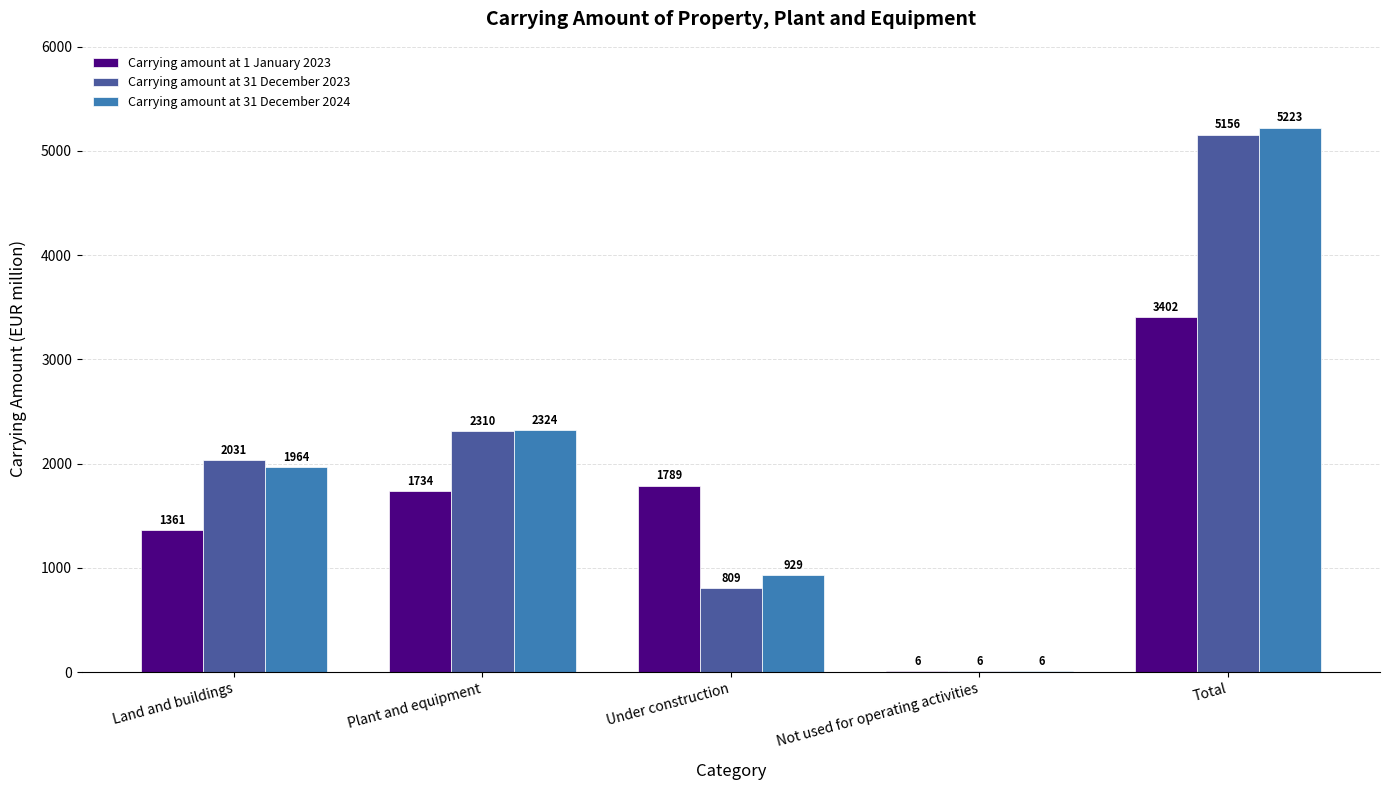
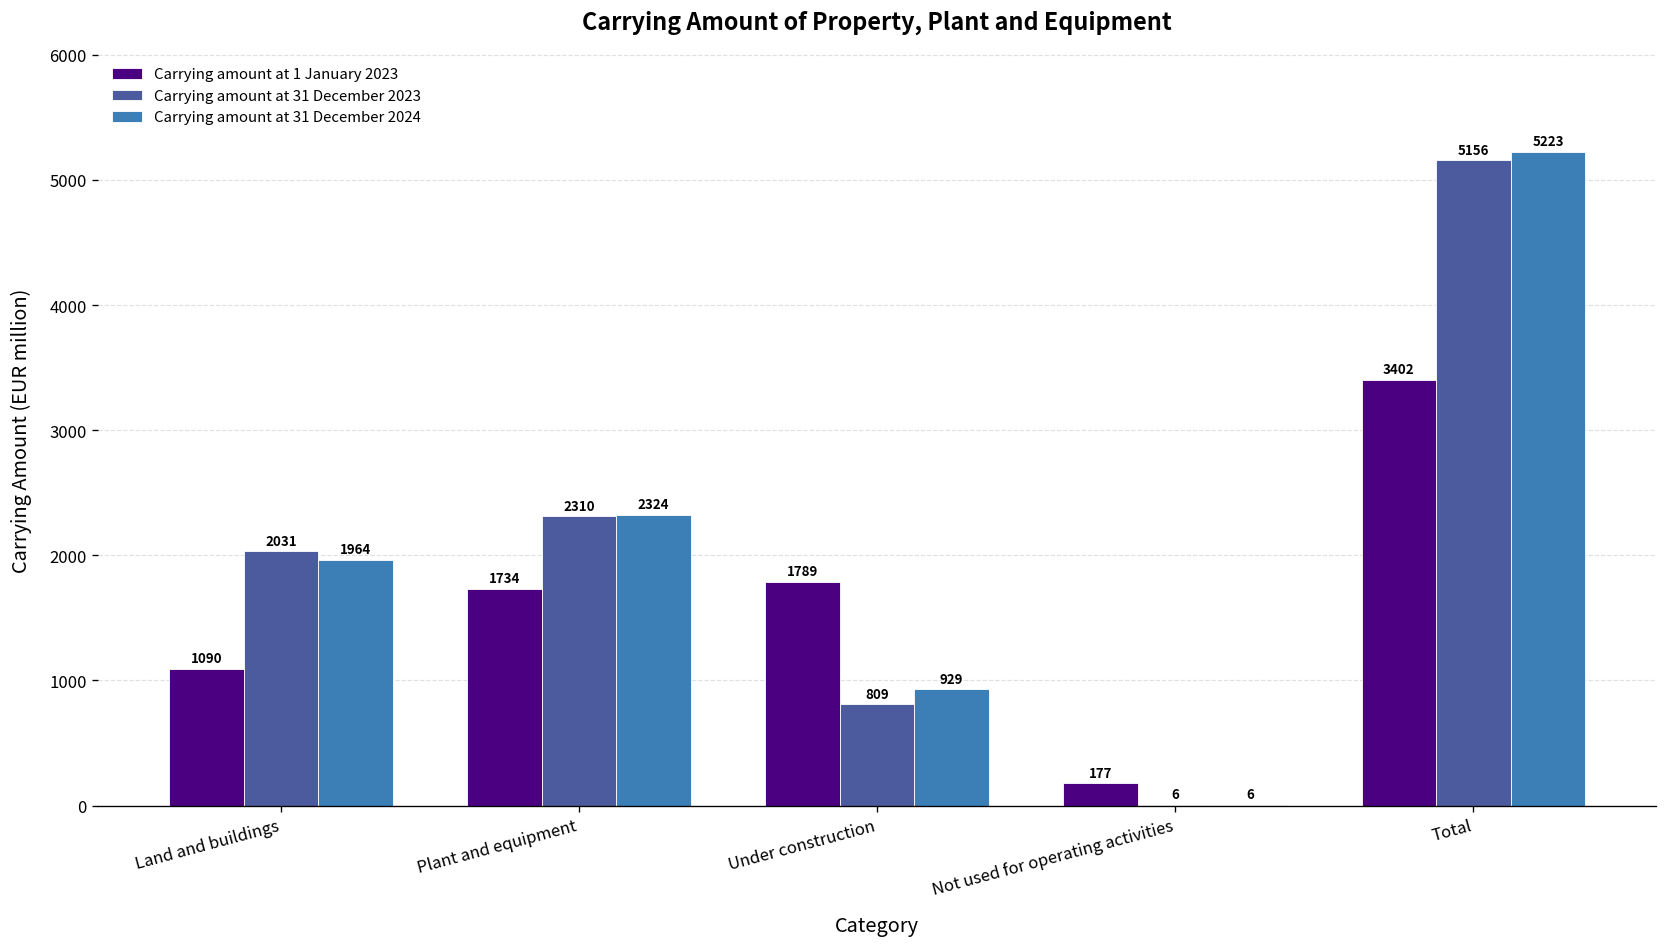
  {
    "Carrying amount at 1 January 2023": {
-     "Land and buildings": 1361,
+     "Land and buildings": 1090,
      "Plant and equipment": 1734,
      "Under construction": 1789,
-     "Not used for operating activities": 6,
+     "Not used for operating activities": 177,
      "Total": 3402
    }
  }
